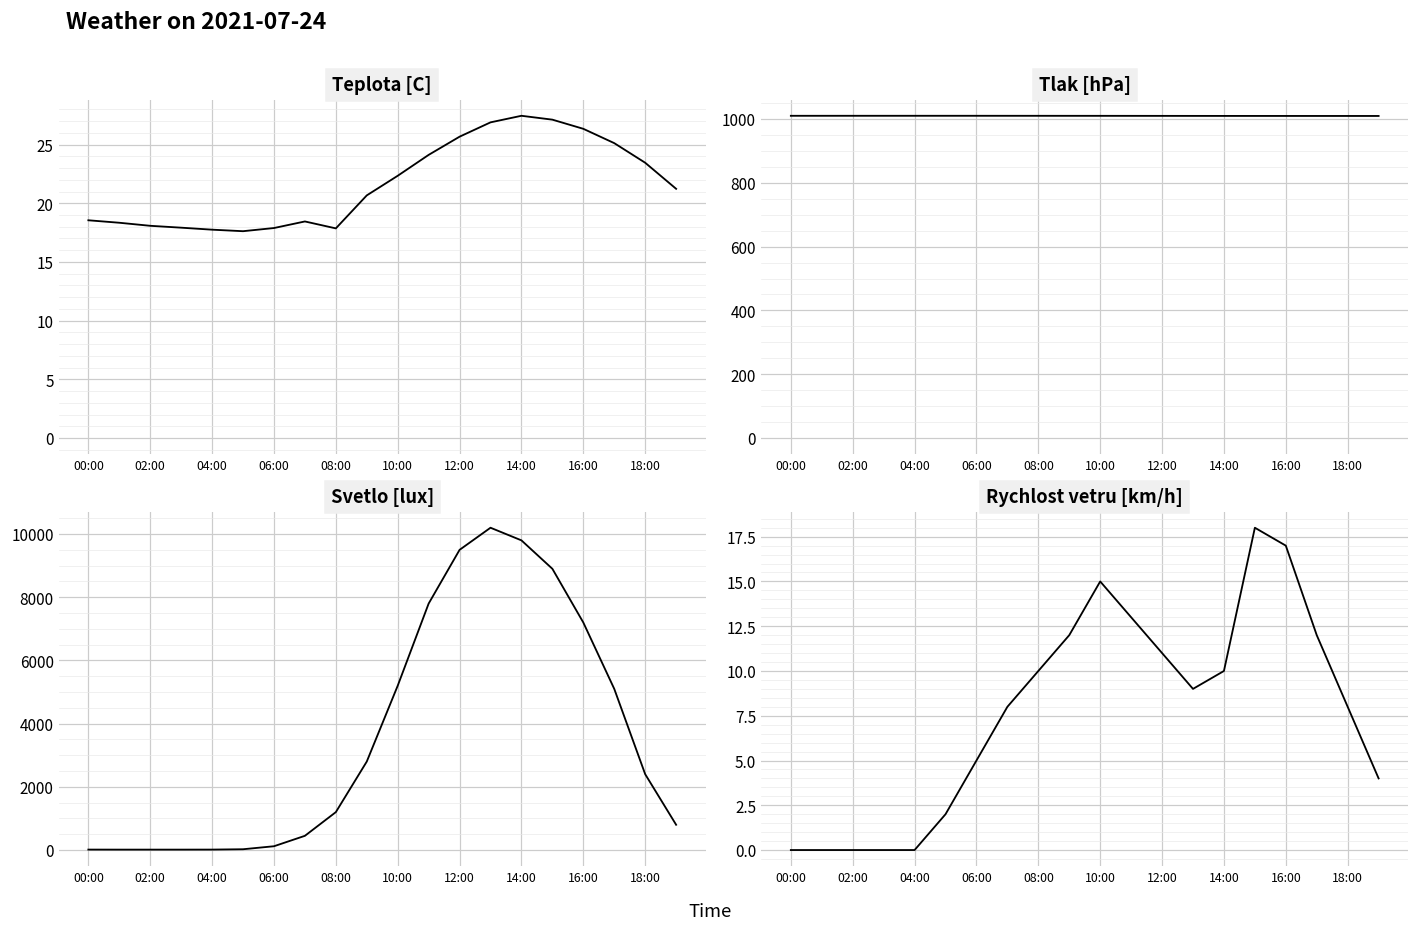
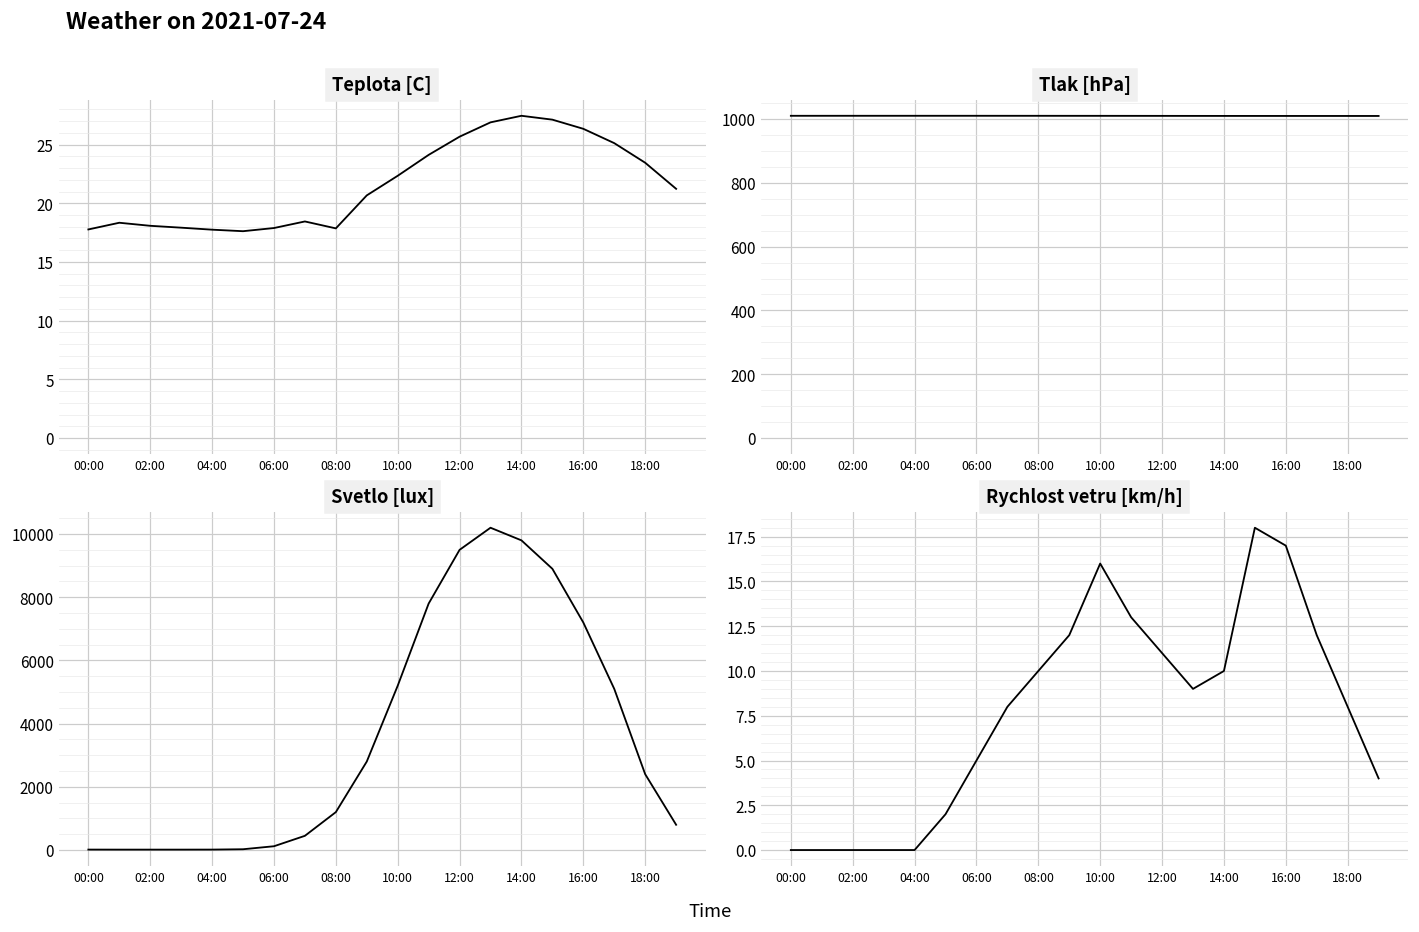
  {
    "Teplota [C]": {
-     "00:00": 18.6,
+     "00:00": 17.8,
      "02:00": 18.1,
      "04:00": 17.8,
      "06:00": 17.9,
      "08:00": 17.9,
      "10:00": 22.3,
      "12:00": 25.7,
      "14:00": 27.5,
      "16:00": 26.3,
      "18:00": 23.5
    },
    "Tlak [hPa]": {
      "00:00": 1010,
      "02:00": 1010,
      "04:00": 1010,
      "06:00": 1010,
      "08:00": 1010,
      "10:00": 1010,
      "12:00": 1010,
      "14:00": 1010,
      "16:00": 1010,
      "18:00": 1010
    },
    "Svetlo [lux]": {
      "00:00": 0,
      "02:00": 0,
      "04:00": 0,
      "06:00": 100,
      "08:00": 1200,
      "10:00": 5200,
      "12:00": 9500,
      "14:00": 9800,
      "16:00": 7200,
      "18:00": 2400
    },
    "Rychlost vetru [km/h]": {
      "00:00": 0,
      "02:00": 0,
      "04:00": 0,
      "06:00": 5,
      "08:00": 10,
-     "10:00": 15,
+     "10:00": 16,
      "12:00": 11,
      "14:00": 10,
      "16:00": 17,
      "18:00": 8
    }
  }
